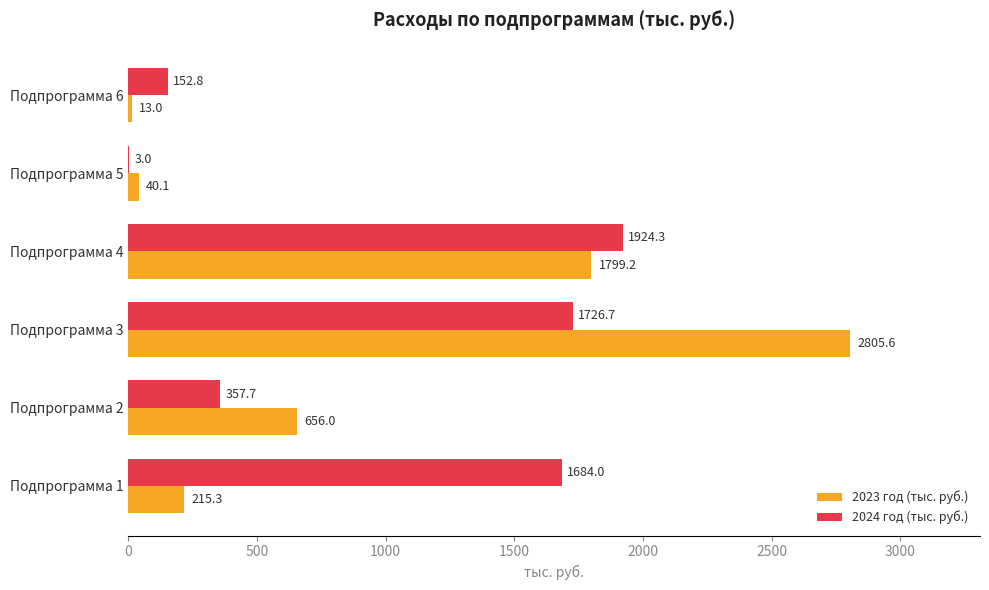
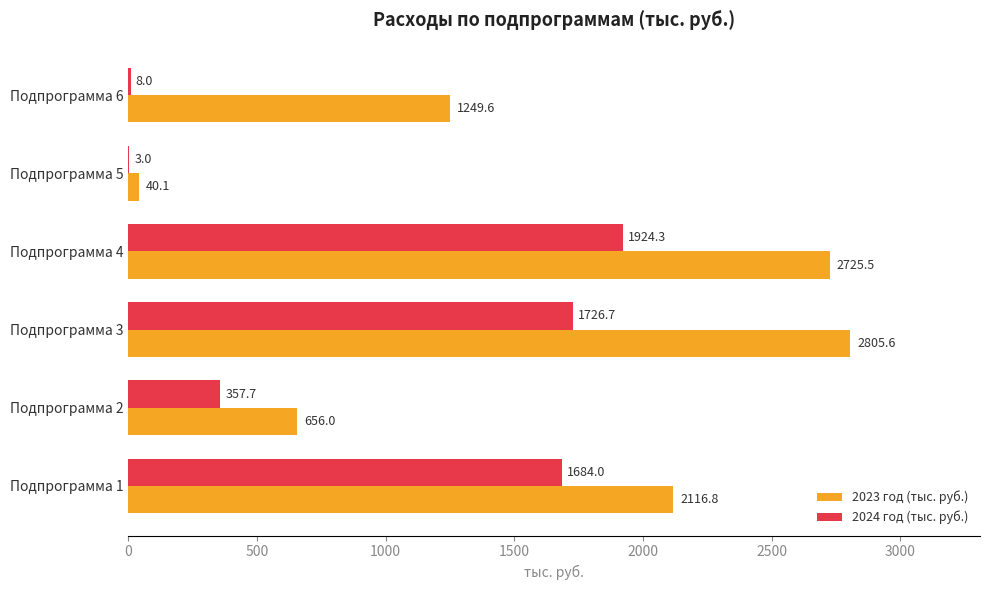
  {
    "2023 год (тыс. руб.)": {
-     "Подпрограмма 6": 13.0,
+     "Подпрограмма 6": 1249.6,
      "Подпрограмма 5": 40.1,
-     "Подпрограмма 4": 1799.2,
+     "Подпрограмма 4": 2725.5,
      "Подпрограмма 3": 2805.6,
      "Подпрограмма 2": 656.0,
-     "Подпрограмма 1": 215.3
+     "Подпрограмма 1": 2116.8
    },
    "2024 год (тыс. руб.)": {
-     "Подпрограмма 6": 152.8,
+     "Подпрограмма 6": 8.0,
      "Подпрограмма 5": 3.0,
      "Подпрограмма 4": 1924.3,
      "Подпрограмма 3": 1726.7,
      "Подпрограмма 2": 357.7,
      "Подпрограмма 1": 1684.0
    }
  }
